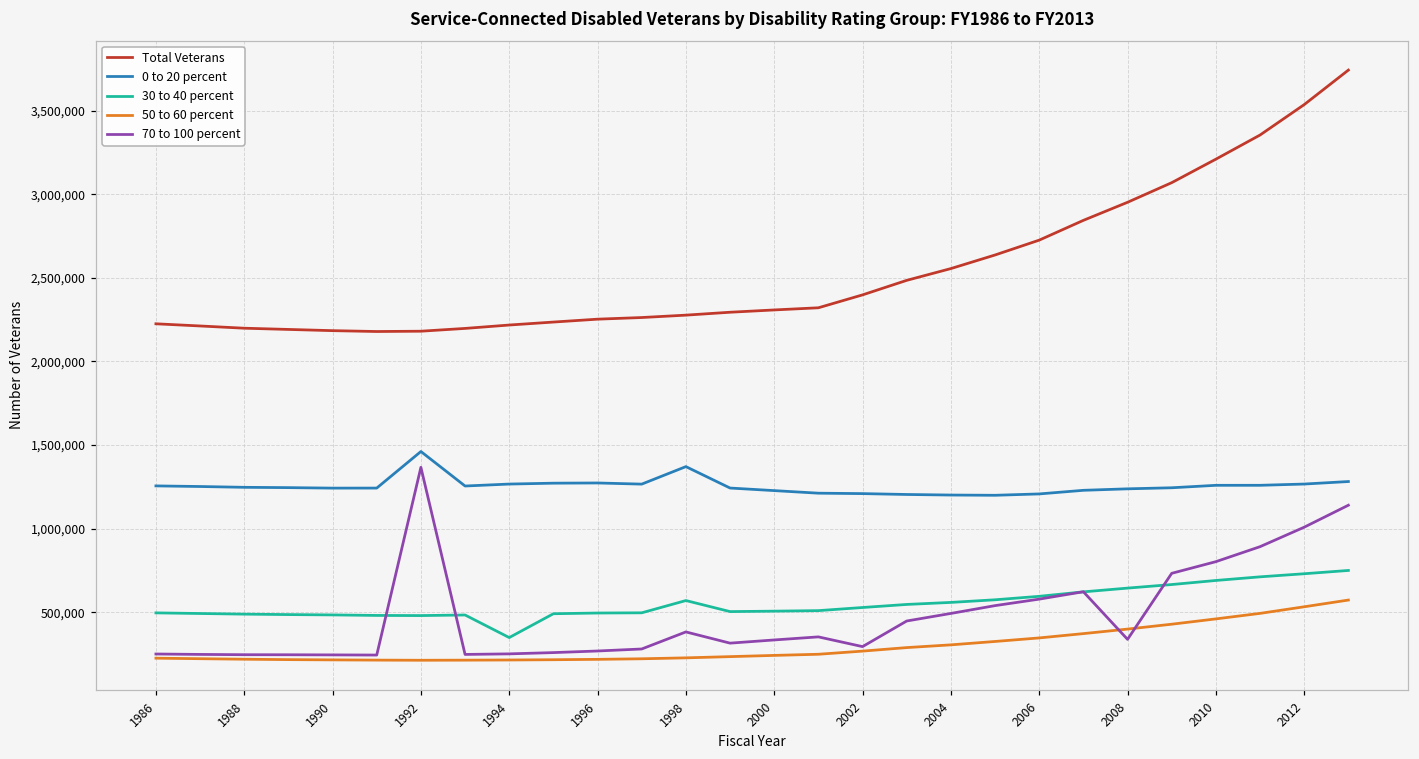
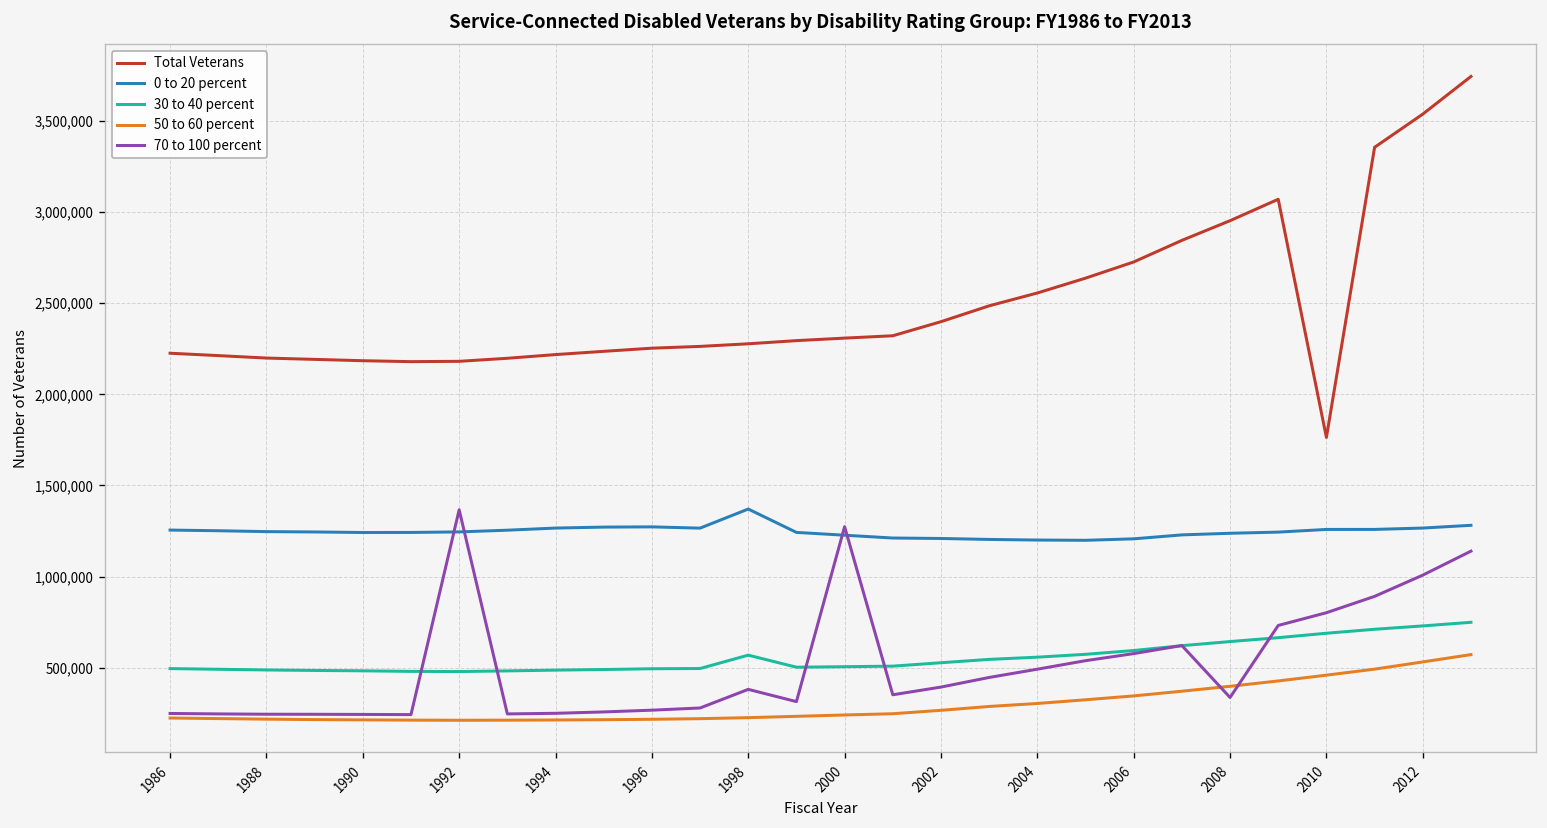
  {
    "Total Veterans": {
      "1986": "2,230,000",
      "1988": "2,200,000",
      "1990": "2,180,000",
      "1992": "2,180,000",
      "1994": "2,220,000",
      "1996": "2,250,000",
      "1998": "2,280,000",
      "2000": "2,310,000",
      "2002": "2,400,000",
      "2004": "2,560,000",
      "2006": "2,730,000",
      "2008": "2,950,000",
-     "2010": "3,210,000",
+     "2010": "1,760,000",
      "2012": "3,540,000"
    },
    "0 to 20 percent": {
      "1986": "1,260,000",
      "1988": "1,250,000",
      "1990": "1,240,000",
-     "1992": "1,460,000",
+     "1992": "1,250,000",
      "1994": "1,270,000",
      "1996": "1,270,000",
      "1998": "1,370,000",
      "2000": "1,230,000",
      "2002": "1,210,000",
      "2004": "1,200,000",
      "2006": "1,210,000",
      "2008": "1,240,000",
      "2010": "1,260,000",
      "2012": "1,270,000"
    },
    "30 to 40 percent": {
      "1986": "500,000",
      "1988": "490,000",
      "1990": "480,000",
      "1992": "480,000",
-     "1994": "350,000",
+     "1994": "490,000",
      "1996": "490,000",
      "1998": "570,000",
      "2000": "510,000",
      "2002": "530,000",
      "2004": "560,000",
      "2006": "590,000",
      "2008": "640,000",
      "2010": "690,000",
      "2012": "730,000"
    },
    "50 to 60 percent": {
      "1986": "220,000",
      "1988": "220,000",
      "1990": "210,000",
      "1992": "210,000",
      "1994": "210,000",
      "1996": "220,000",
      "1998": "230,000",
      "2000": "240,000",
      "2002": "270,000",
      "2004": "300,000",
      "2006": "350,000",
      "2008": "400,000",
      "2010": "460,000",
      "2012": "530,000"
    },
    "70 to 100 percent": {
      "1986": "250,000",
      "1988": "250,000",
      "1990": "240,000",
      "1992": "1,370,000",
      "1994": "250,000",
      "1996": "270,000",
      "1998": "380,000",
-     "2000": "330,000",
-     "2002": "290,000",
+     "2000": "1,270,000",
+     "2002": "390,000",
      "2004": "490,000",
      "2006": "580,000",
      "2008": "340,000",
      "2010": "800,000",
      "2012": "1,010,000"
    }
  }
